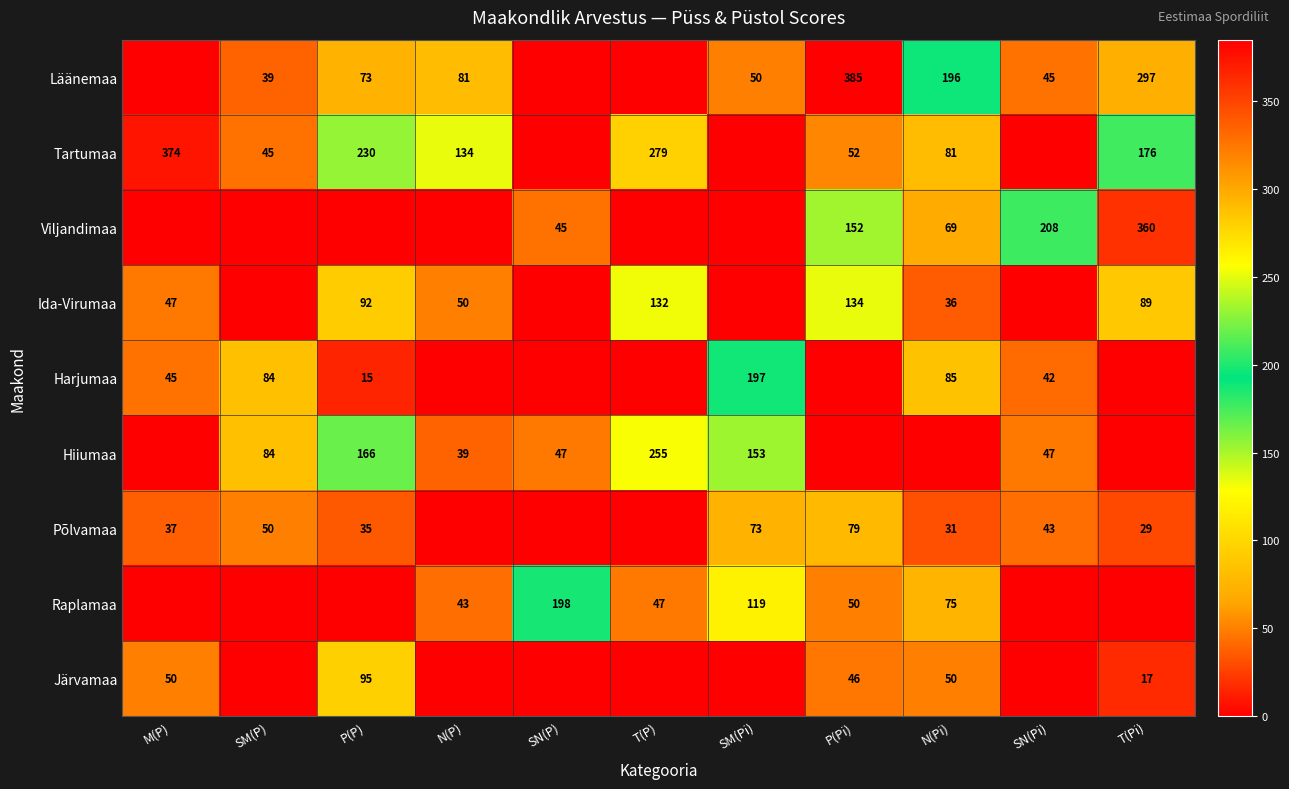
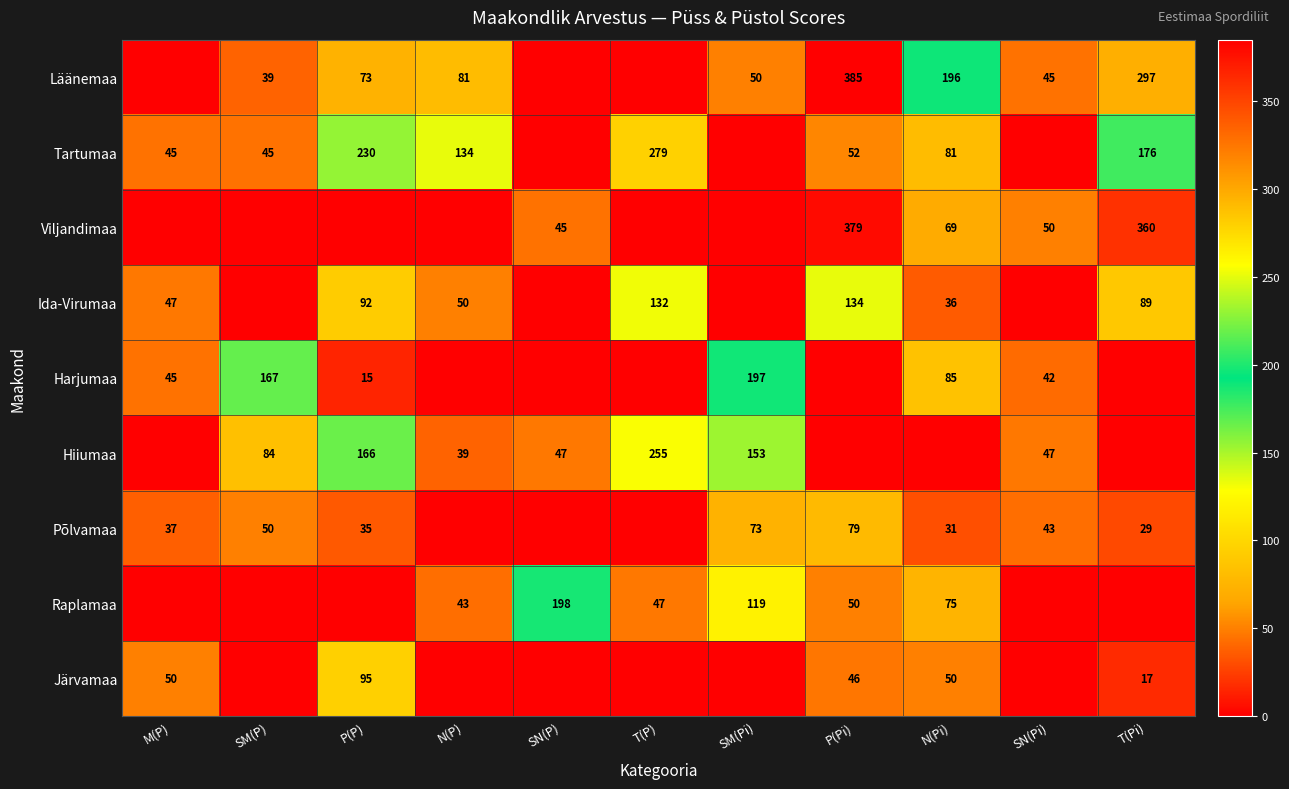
  {
    "Läänemaa": {
      "SM(P)": 39,
      "P(P)": 73,
      "N(P)": 81,
      "SM(Pi)": 50,
      "P(Pi)": 385,
      "N(Pi)": 196,
      "SN(Pi)": 45,
      "T(Pi)": 297
    },
    "Tartumaa": {
-     "M(P)": 374,
+     "M(P)": 45,
      "SM(P)": 45,
      "P(P)": 230,
      "N(P)": 134,
      "T(P)": 279,
      "P(Pi)": 52,
      "N(Pi)": 81,
      "T(Pi)": 176
    },
    "Viljandimaa": {
      "SN(P)": 45,
-     "P(Pi)": 152,
+     "P(Pi)": 379,
      "N(Pi)": 69,
-     "SN(Pi)": 208,
+     "SN(Pi)": 50,
      "T(Pi)": 360
    },
    "Ida-Virumaa": {
      "M(P)": 47,
      "P(P)": 92,
      "N(P)": 50,
      "T(P)": 132,
      "P(Pi)": 134,
      "N(Pi)": 36,
      "T(Pi)": 89
    },
    "Harjumaa": {
      "M(P)": 45,
-     "SM(P)": 84,
+     "SM(P)": 167,
      "P(P)": 15,
      "SM(Pi)": 197,
      "N(Pi)": 85,
      "SN(Pi)": 42
    },
    "Hiiumaa": {
      "SM(P)": 84,
      "P(P)": 166,
      "N(P)": 39,
      "SN(P)": 47,
      "T(P)": 255,
      "SM(Pi)": 153,
      "SN(Pi)": 47
    },
    "Põlvamaa": {
      "M(P)": 37,
      "SM(P)": 50,
      "P(P)": 35,
      "SM(Pi)": 73,
      "P(Pi)": 79,
      "N(Pi)": 31,
      "SN(Pi)": 43,
      "T(Pi)": 29
    },
    "Raplamaa": {
      "N(P)": 43,
      "SN(P)": 198,
      "T(P)": 47,
      "SM(Pi)": 119,
      "P(Pi)": 50,
      "N(Pi)": 75
    },
    "Järvamaa": {
      "M(P)": 50,
      "P(P)": 95,
      "P(Pi)": 46,
      "N(Pi)": 50,
      "T(Pi)": 17
    }
  }
